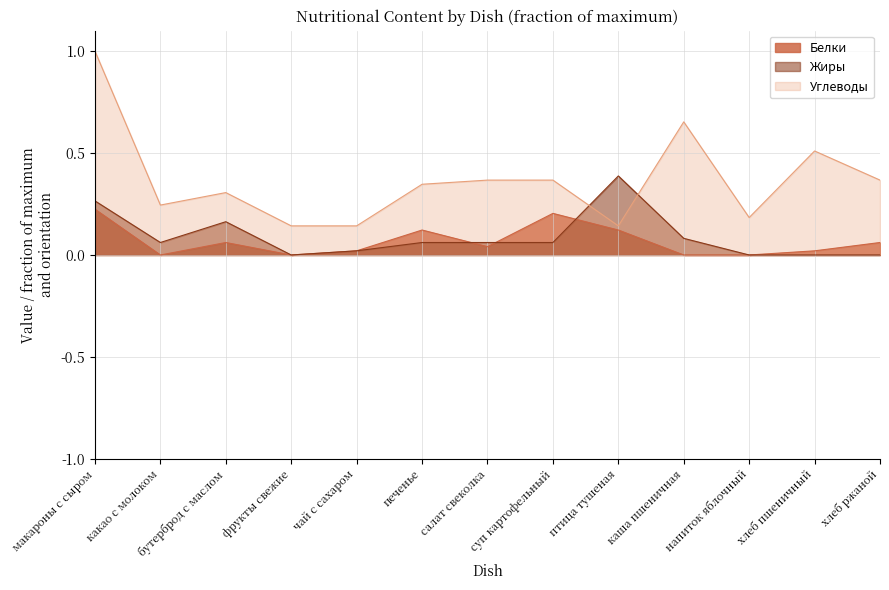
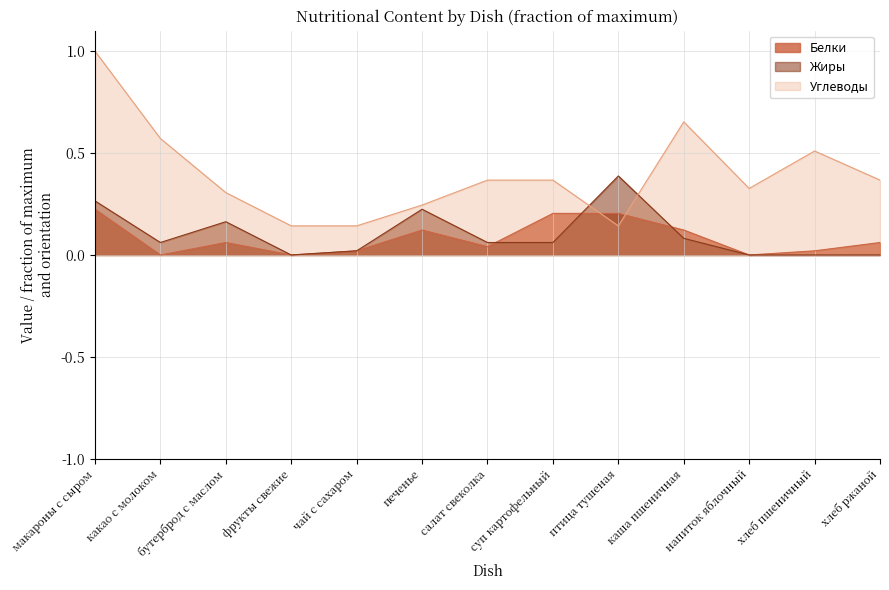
  {
    "Белки": {
      "макароны с сыром": 0.22,
      "какао с молоком": 0.00,
      "бутерброд с маслом": 0.06,
      "печенье": 0.12,
      "салат свеколка": 0.04,
      "суп картофельный": 0.20,
-     "птица тушеная": 0.12,
-     "каша пшеничная": 0.00,
+     "птица тушеная": 0.20,
+     "каша пшеничная": 0.12,
      "хлеб пшеничный": 0.02,
      "хлеб ржаной": 0.06
    },
    "Жиры": {
      "макароны с сыром": 0.27,
      "какао с молоком": 0.06,
      "бутерброд с маслом": 0.16,
-     "печенье": 0.06,
+     "печенье": 0.22,
      "салат свеколка": 0.06,
      "суп картофельный": 0.06,
      "птица тушеная": 0.39,
      "каша пшеничная": 0.08,
      "хлеб пшеничный": 0.00,
      "хлеб ржаной": 0.00
    },
    "Углеводы": {
      "макароны с сыром": 1.00,
-     "какао с молоком": 0.24,
+     "какао с молоком": 0.57,
      "бутерброд с маслом": 0.31,
      "фрукты свежие": 0.14,
      "чай с сахаром": 0.14,
-     "печенье": 0.35,
+     "печенье": 0.24,
      "салат свеколка": 0.37,
      "суп картофельный": 0.37,
      "птица тушеная": 0.14,
      "каша пшеничная": 0.65,
-     "напиток яблочный": 0.18,
+     "напиток яблочный": 0.33,
      "хлеб пшеничный": 0.51,
      "хлеб ржаной": 0.37
    }
  }
